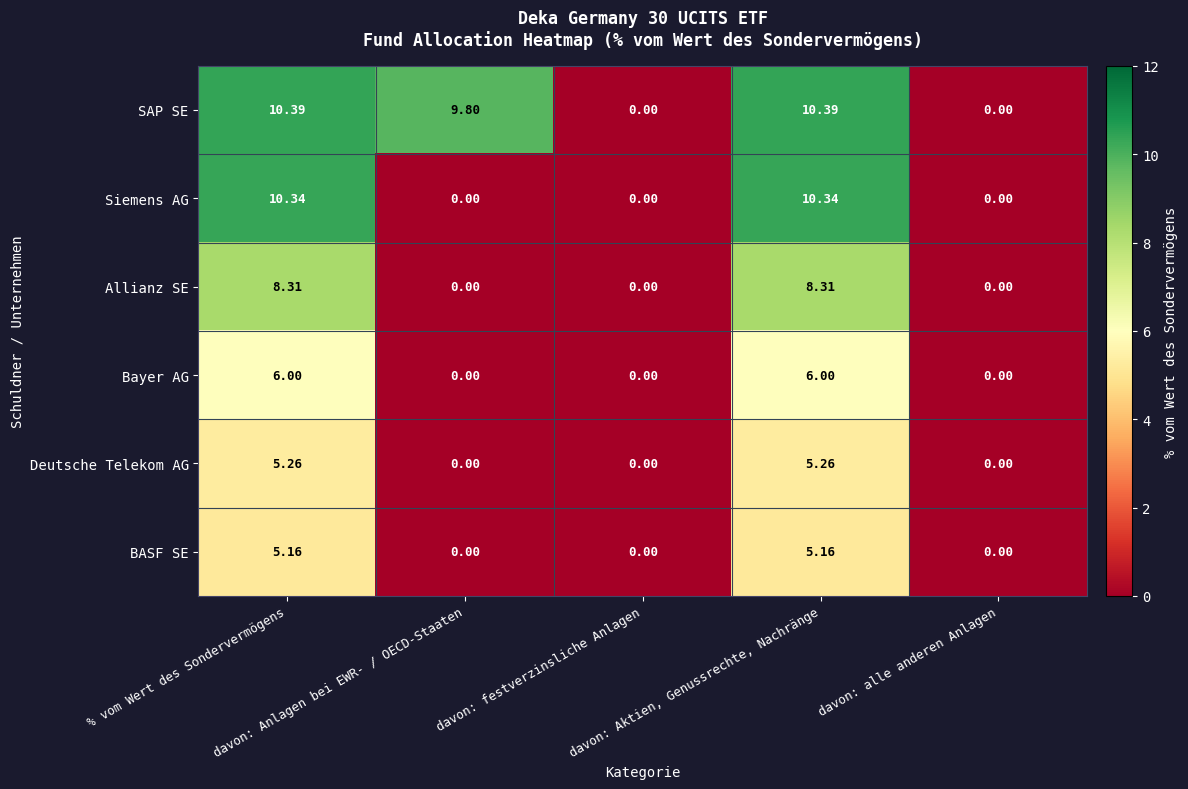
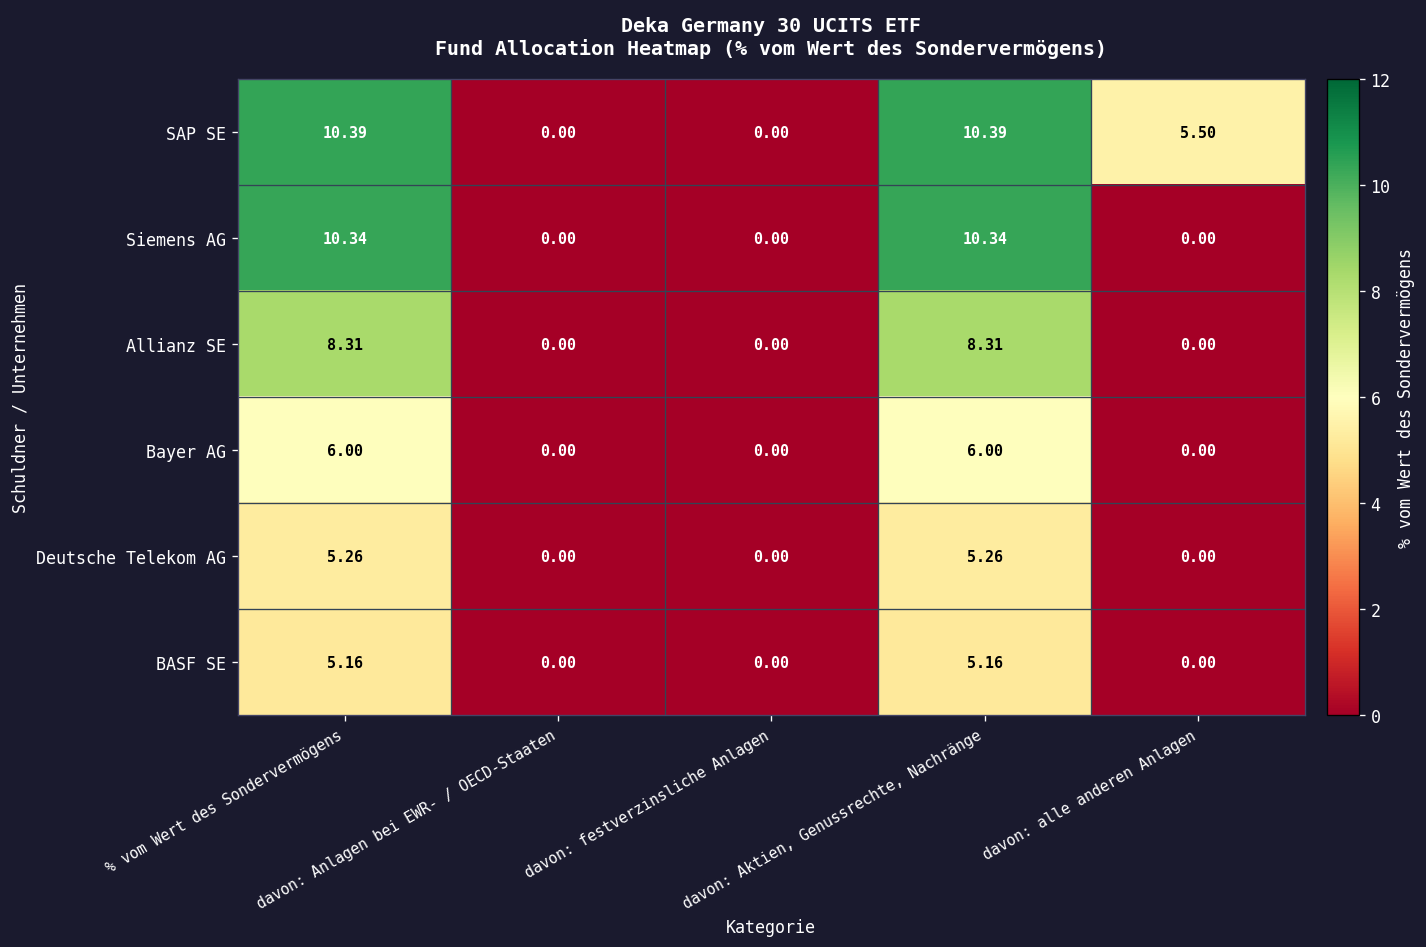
  {
    "SAP SE": {
      "% vom Wert des Sondervermögens": 10.39,
-     "davon: Anlagen bei EWR- / OECD-Staaten": 9.80,
+     "davon: Anlagen bei EWR- / OECD-Staaten": 0.00,
      "davon: festverzinsliche Anlagen": 0.00,
      "davon: Aktien, Genussrechte, Nachränge": 10.39,
-     "davon: alle anderen Anlagen": 0.00
+     "davon: alle anderen Anlagen": 5.50
    },
    "Siemens AG": {
      "% vom Wert des Sondervermögens": 10.34,
      "davon: Anlagen bei EWR- / OECD-Staaten": 0.00,
      "davon: festverzinsliche Anlagen": 0.00,
      "davon: Aktien, Genussrechte, Nachränge": 10.34,
      "davon: alle anderen Anlagen": 0.00
    },
    "Allianz SE": {
      "% vom Wert des Sondervermögens": 8.31,
      "davon: Anlagen bei EWR- / OECD-Staaten": 0.00,
      "davon: festverzinsliche Anlagen": 0.00,
      "davon: Aktien, Genussrechte, Nachränge": 8.31,
      "davon: alle anderen Anlagen": 0.00
    },
    "Bayer AG": {
      "% vom Wert des Sondervermögens": 6.00,
      "davon: Anlagen bei EWR- / OECD-Staaten": 0.00,
      "davon: festverzinsliche Anlagen": 0.00,
      "davon: Aktien, Genussrechte, Nachränge": 6.00,
      "davon: alle anderen Anlagen": 0.00
    },
    "Deutsche Telekom AG": {
      "% vom Wert des Sondervermögens": 5.26,
      "davon: Anlagen bei EWR- / OECD-Staaten": 0.00,
      "davon: festverzinsliche Anlagen": 0.00,
      "davon: Aktien, Genussrechte, Nachränge": 5.26,
      "davon: alle anderen Anlagen": 0.00
    },
    "BASF SE": {
      "% vom Wert des Sondervermögens": 5.16,
      "davon: Anlagen bei EWR- / OECD-Staaten": 0.00,
      "davon: festverzinsliche Anlagen": 0.00,
      "davon: Aktien, Genussrechte, Nachränge": 5.16,
      "davon: alle anderen Anlagen": 0.00
    }
  }
